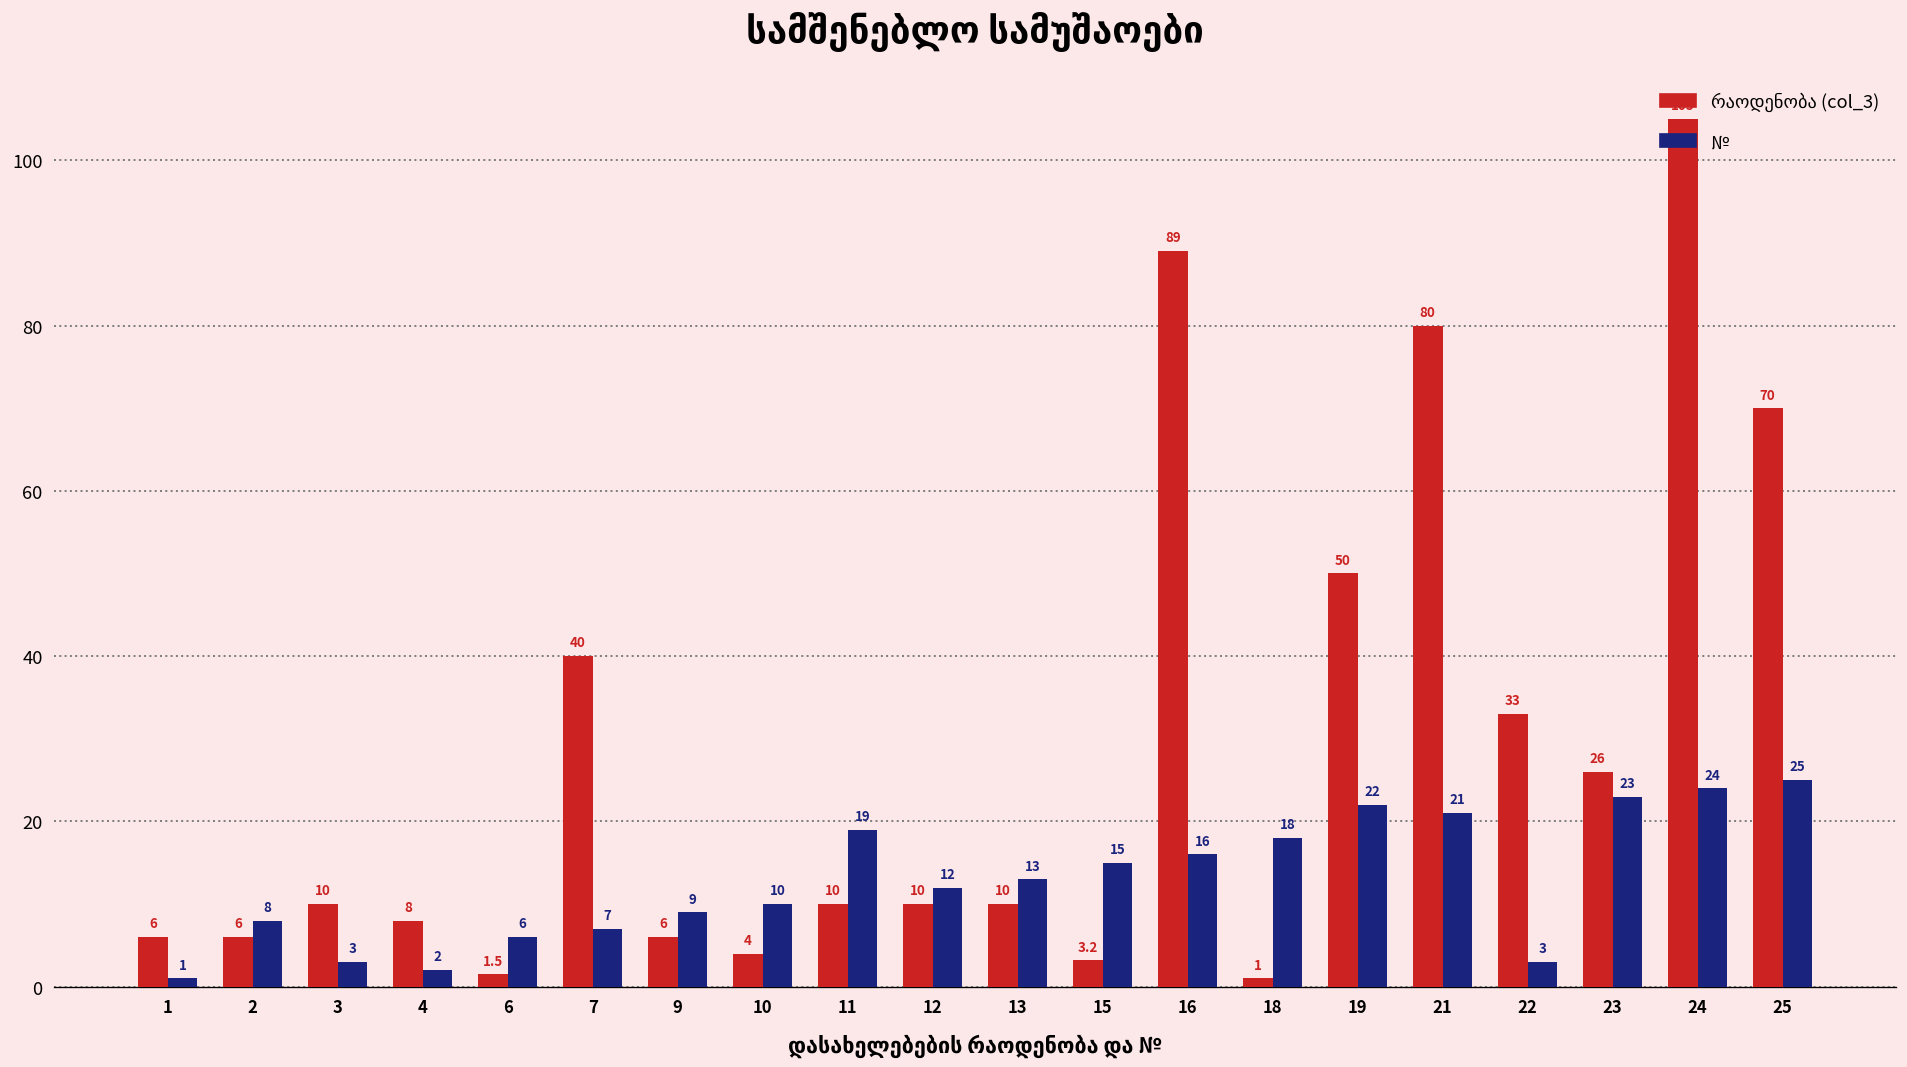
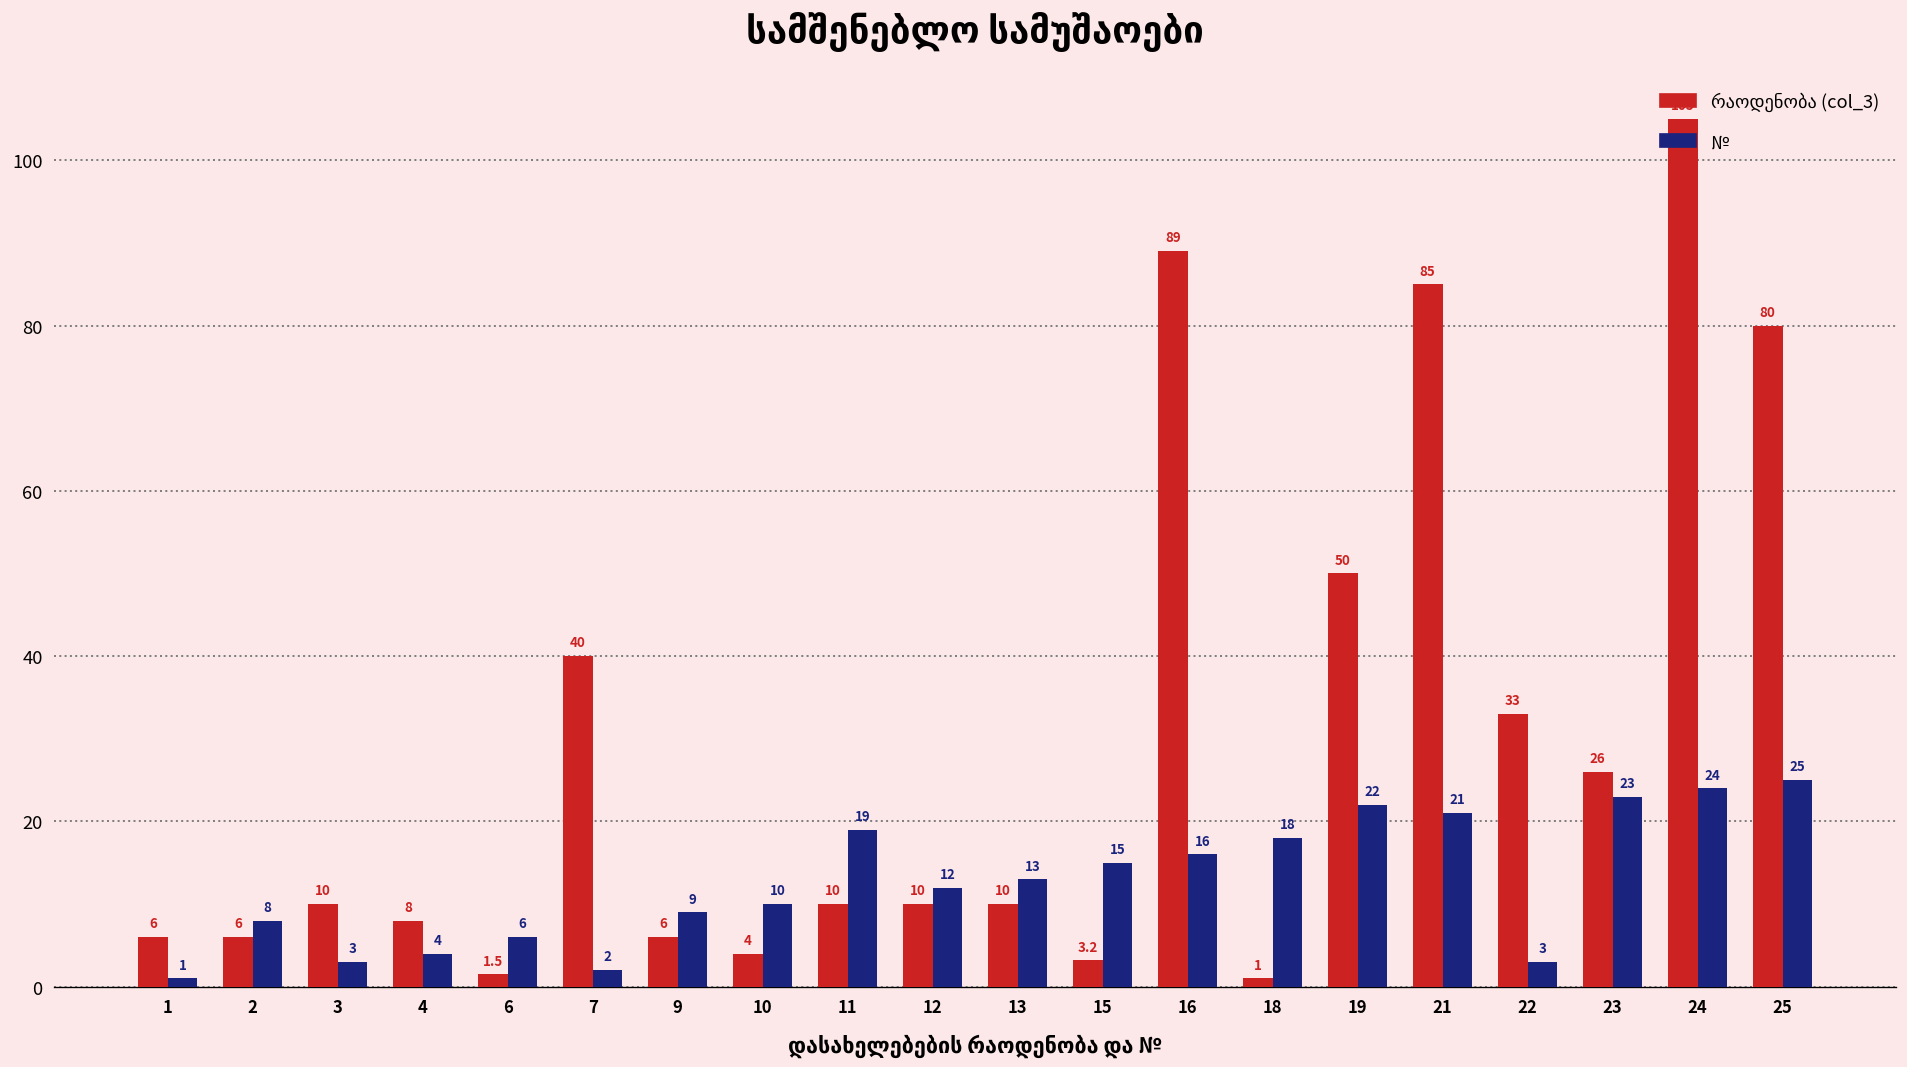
  {
    "რაოდენობა (col_3)": {
      "1": 6,
      "2": 6,
      "3": 10,
      "4": 8,
      "6": 1.5,
      "7": 40,
      "9": 6,
      "10": 4,
      "11": 10,
      "12": 10,
      "13": 10,
      "15": 3.2,
      "16": 89,
      "18": 1,
      "19": 50,
-     "21": 80,
+     "21": 85,
      "22": 33,
      "23": 26,
-     "25": 70
+     "25": 80
    },
    "№": {
      "1": 1,
      "2": 8,
      "3": 3,
-     "4": 2,
+     "4": 4,
      "6": 6,
-     "7": 7,
+     "7": 2,
      "9": 9,
      "10": 10,
      "11": 19,
      "12": 12,
      "13": 13,
      "15": 15,
      "16": 16,
      "18": 18,
      "19": 22,
      "21": 21,
      "22": 3,
      "23": 23,
      "24": 24,
      "25": 25
    }
  }
